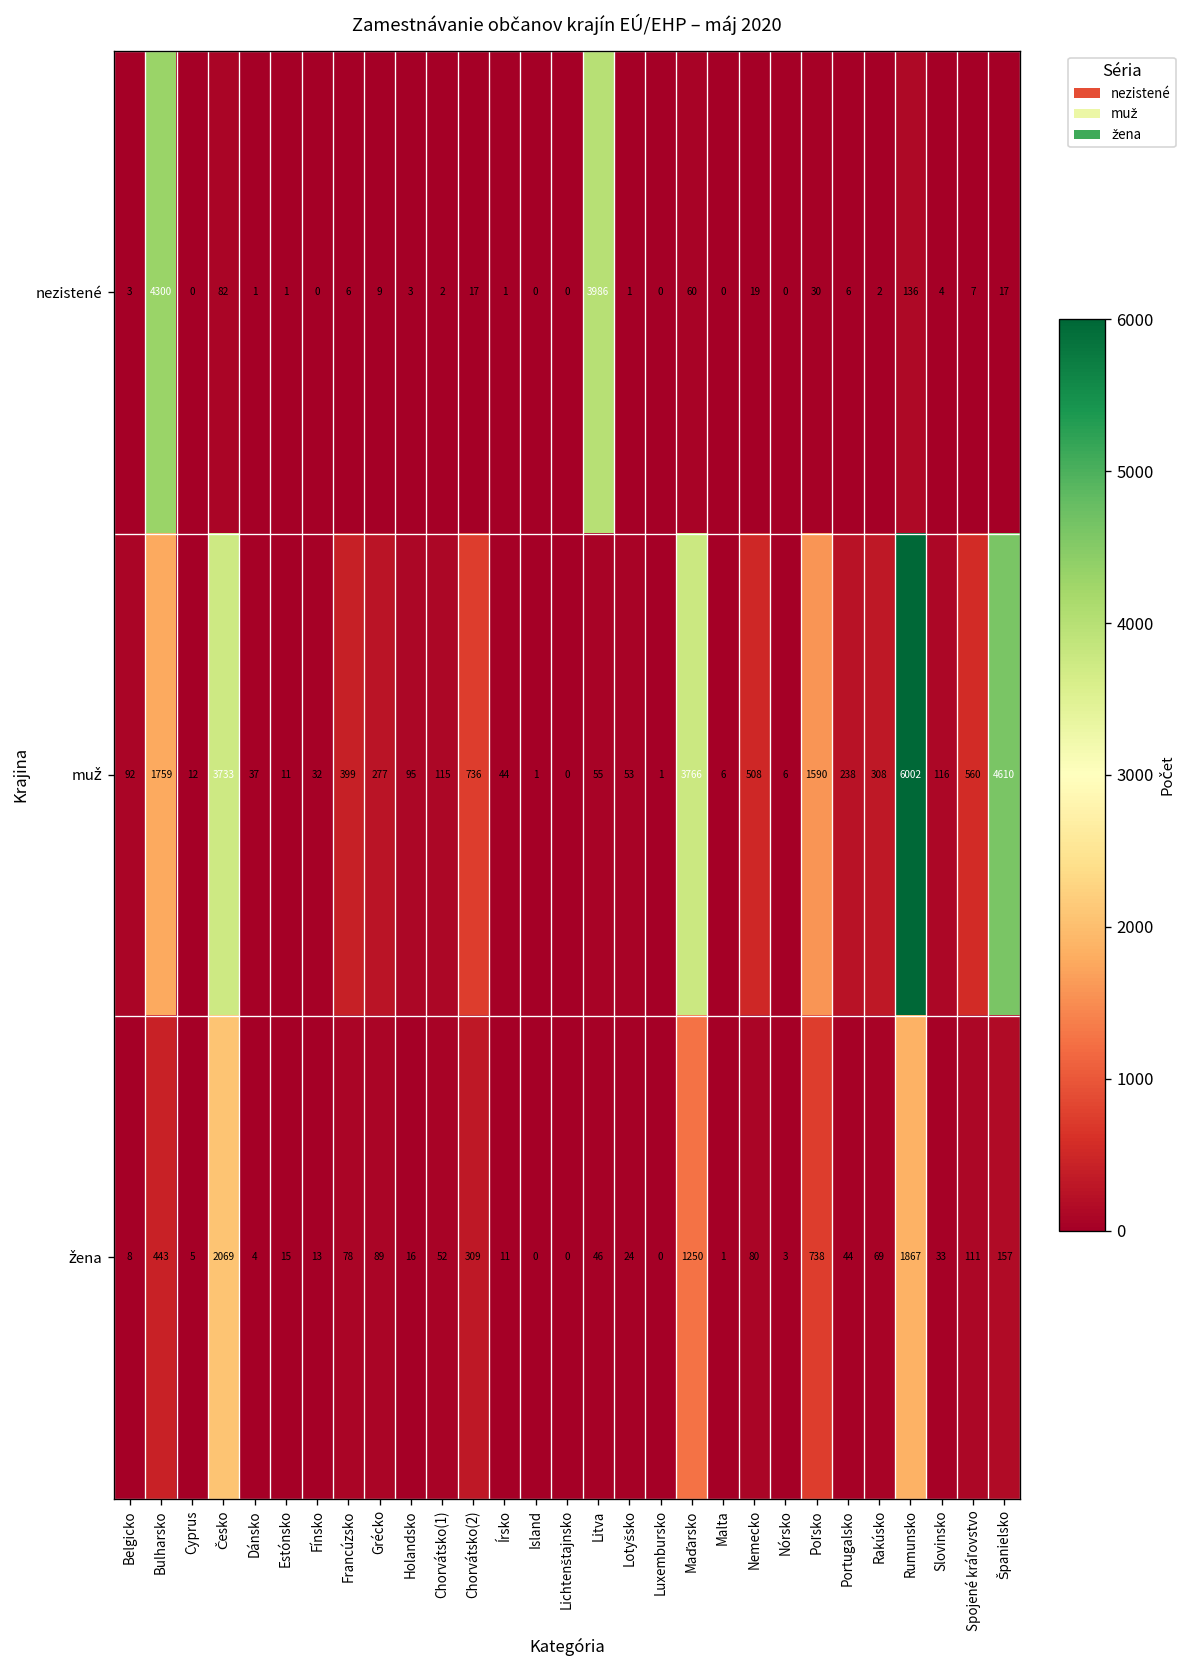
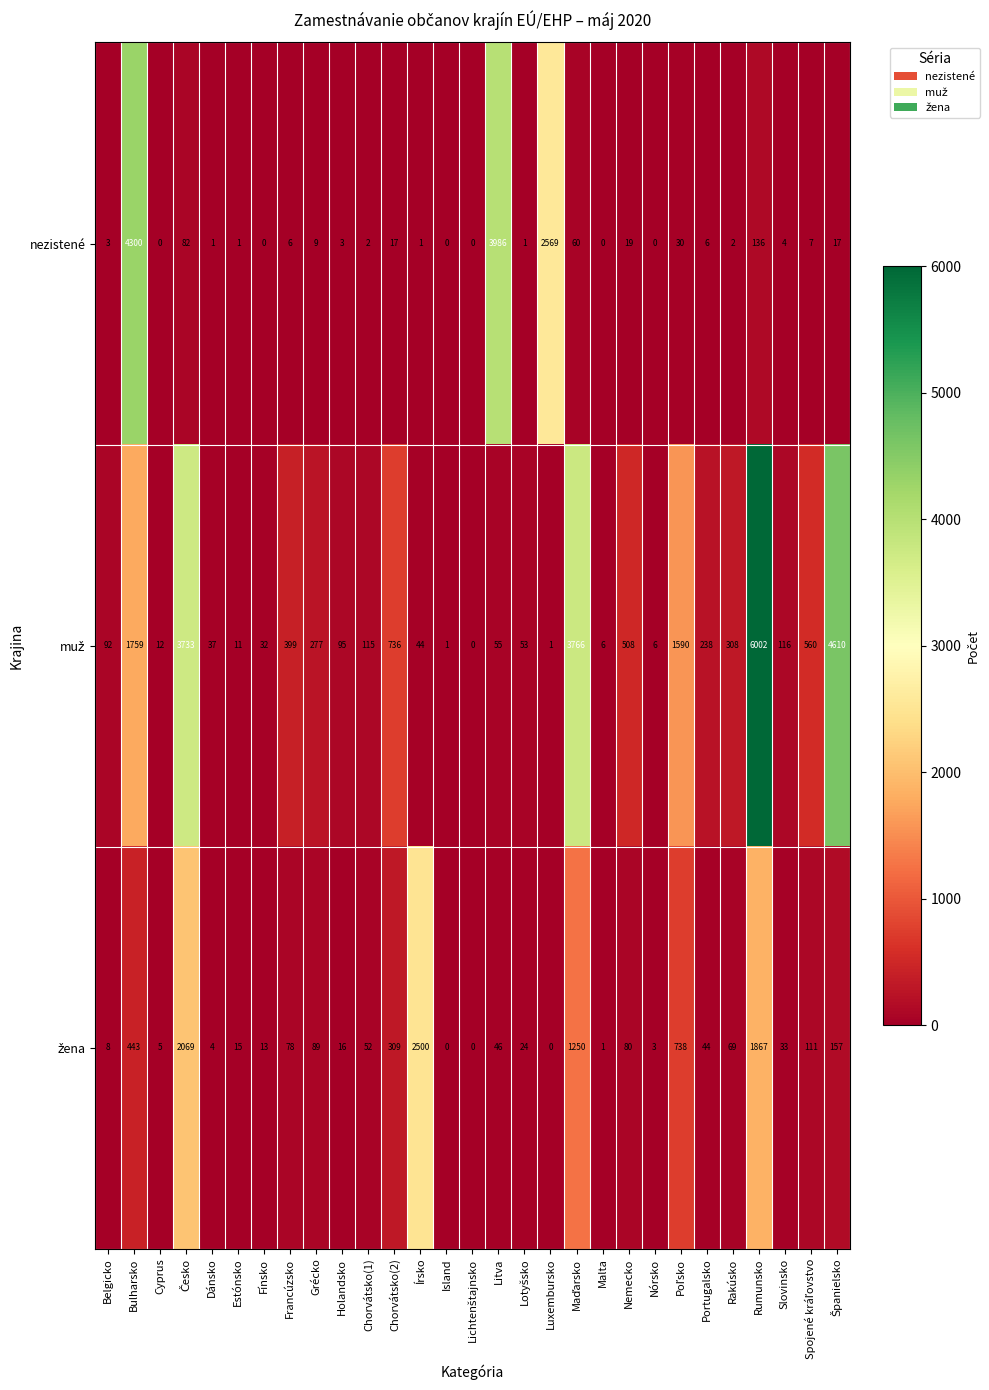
  {
    "nezistené": {
      "Belgicko": 3,
      "Bulharsko": 4300,
      "Cyprus": 0,
      "Česko": 82,
      "Dánsko": 1,
      "Estónsko": 1,
      "Fínsko": 0,
      "Francúzsko": 6,
      "Grécko": 9,
      "Holandsko": 3,
      "Chorvátsko(1)": 2,
      "Chorvátsko(2)": 17,
      "Írsko": 1,
      "Island": 0,
      "Lichtenštajnsko": 0,
      "Litva": 3986,
      "Lotyšsko": 1,
-     "Luxembursko": 0,
+     "Luxembursko": 2569,
      "Maďarsko": 60,
      "Malta": 0,
      "Nemecko": 19,
      "Nórsko": 0,
      "Poľsko": 30,
      "Portugalsko": 6,
      "Rakúsko": 2,
      "Rumunsko": 136,
      "Slovinsko": 4,
      "Spojené kráľovstvo": 7,
      "Španielsko": 17
    },
    "muž": {
      "Belgicko": 92,
      "Bulharsko": 1759,
      "Cyprus": 12,
      "Česko": 3733,
      "Dánsko": 37,
      "Estónsko": 11,
      "Fínsko": 32,
      "Francúzsko": 399,
      "Grécko": 277,
      "Holandsko": 95,
      "Chorvátsko(1)": 115,
      "Chorvátsko(2)": 736,
      "Írsko": 44,
      "Island": 1,
      "Lichtenštajnsko": 0,
      "Litva": 55,
      "Lotyšsko": 53,
      "Luxembursko": 1,
      "Maďarsko": 3766,
      "Malta": 6,
      "Nemecko": 508,
      "Nórsko": 6,
      "Poľsko": 1590,
      "Portugalsko": 238,
      "Rakúsko": 308,
      "Rumunsko": 6002,
      "Slovinsko": 116,
      "Spojené kráľovstvo": 560,
      "Španielsko": 4610
    },
    "žena": {
      "Belgicko": 8,
      "Bulharsko": 443,
      "Cyprus": 5,
      "Česko": 2069,
      "Dánsko": 4,
      "Estónsko": 15,
      "Fínsko": 13,
      "Francúzsko": 78,
      "Grécko": 89,
      "Holandsko": 16,
      "Chorvátsko(1)": 52,
      "Chorvátsko(2)": 309,
-     "Írsko": 11,
+     "Írsko": 2500,
      "Island": 0,
      "Lichtenštajnsko": 0,
      "Litva": 46,
      "Lotyšsko": 24,
      "Luxembursko": 0,
      "Maďarsko": 1250,
      "Malta": 1,
      "Nemecko": 80,
      "Nórsko": 3,
      "Poľsko": 738,
      "Portugalsko": 44,
      "Rakúsko": 69,
      "Rumunsko": 1867,
      "Slovinsko": 33,
      "Spojené kráľovstvo": 111,
      "Španielsko": 157
    }
  }
